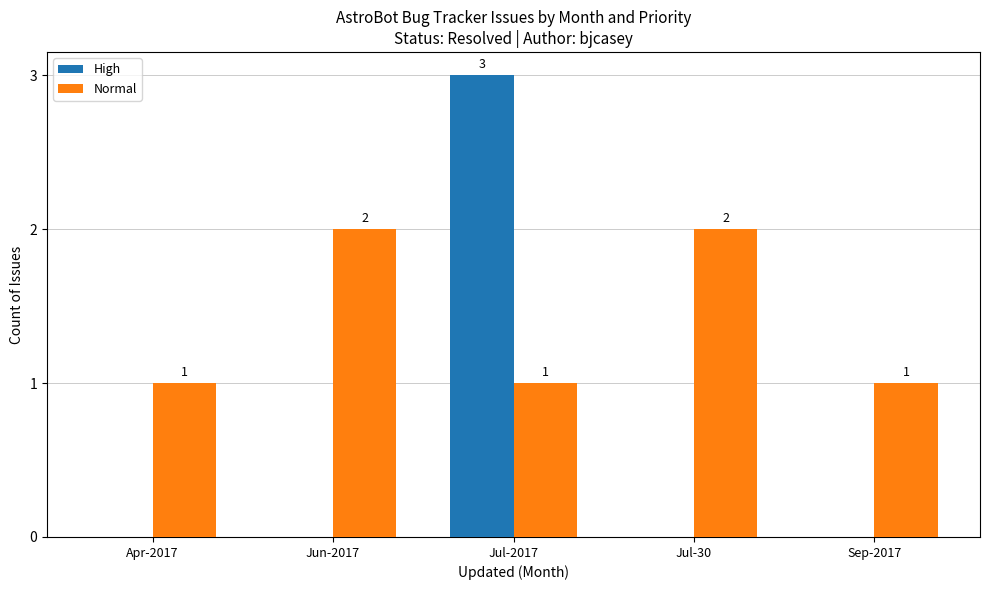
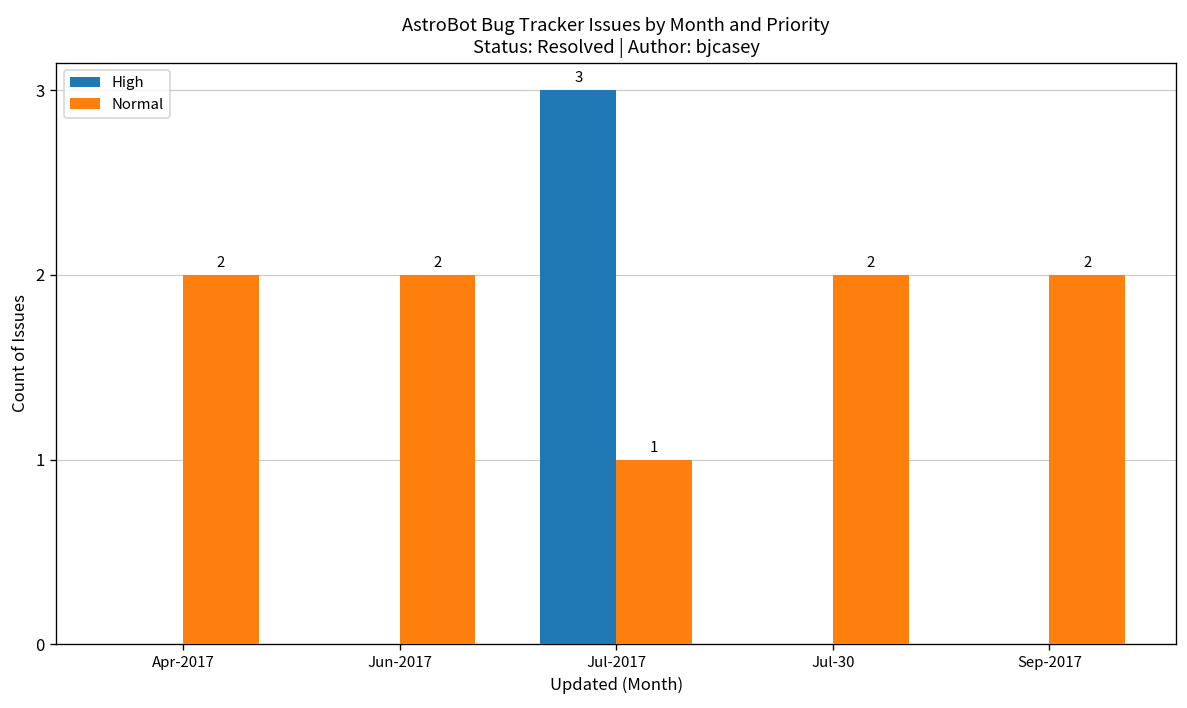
  {
    "High": {
      "Jul-2017": 3
    },
    "Normal": {
-     "Apr-2017": 1,
+     "Apr-2017": 2,
      "Jun-2017": 2,
      "Jul-2017": 1,
      "Jul-30": 2,
-     "Sep-2017": 1
+     "Sep-2017": 2
    }
  }
